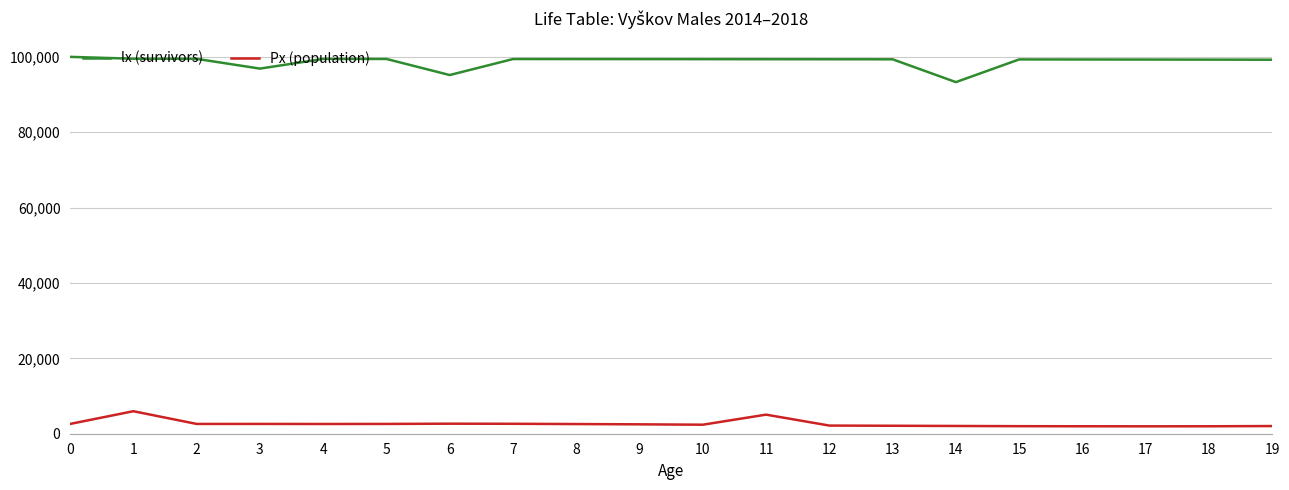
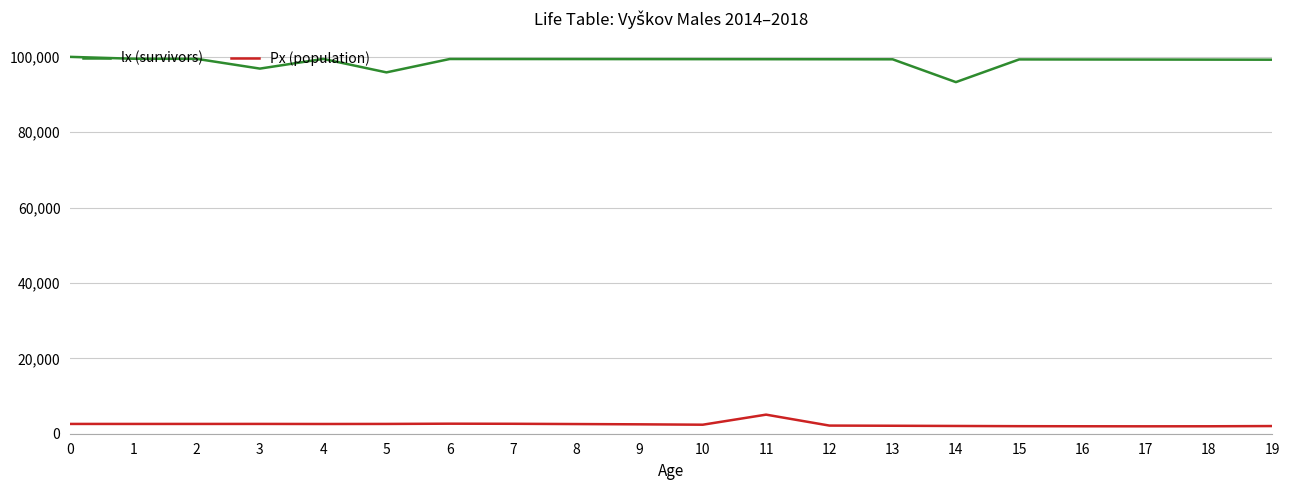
  {
    "lx (survivors)": {
      "0": "100,000",
      "1": "100,000",
      "2": "99,000",
      "3": "97,000",
      "4": "99,000",
-     "5": "99,000",
-     "6": "95,000",
+     "5": "96,000",
+     "6": "99,000",
      "7": "99,000",
      "8": "99,000",
      "9": "99,000",
      "10": "99,000",
      "11": "99,000",
      "12": "99,000",
      "13": "99,000",
      "14": "93,000",
      "15": "99,000",
      "16": "99,000",
      "17": "99,000",
      "18": "99,000",
      "19": "99,000"
    },
    "Px (population)": {
      "0": "3,000",
-     "1": "6,000",
+     "1": "3,000",
      "2": "3,000",
      "3": "3,000",
      "4": "3,000",
      "5": "3,000",
      "6": "3,000",
      "7": "3,000",
      "8": "3,000",
      "9": "2,000",
      "10": "2,000",
      "11": "5,000",
      "12": "2,000",
      "13": "2,000",
      "14": "2,000",
      "15": "2,000",
      "16": "2,000",
      "17": "2,000",
      "18": "2,000",
      "19": "2,000"
    }
  }
